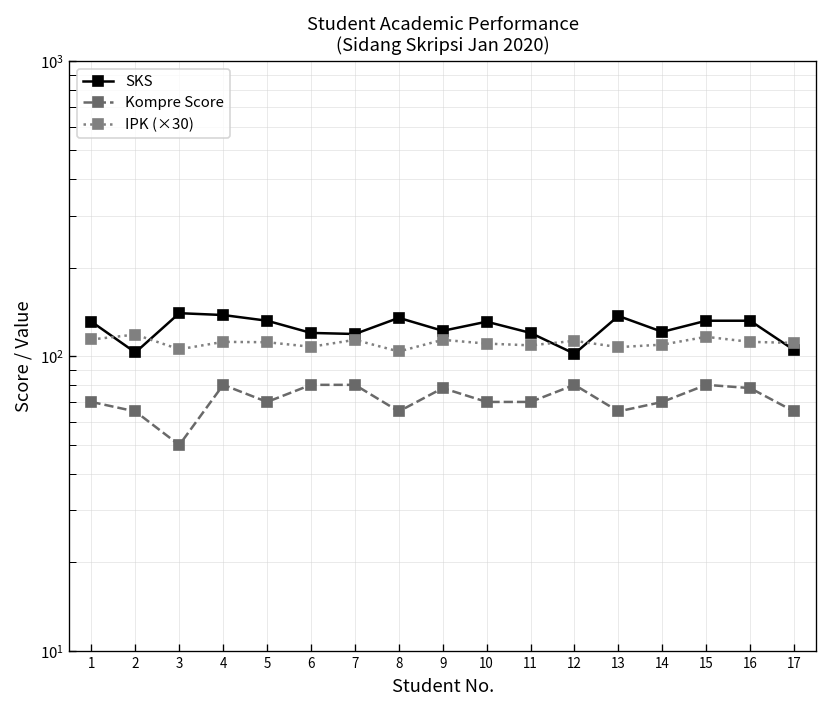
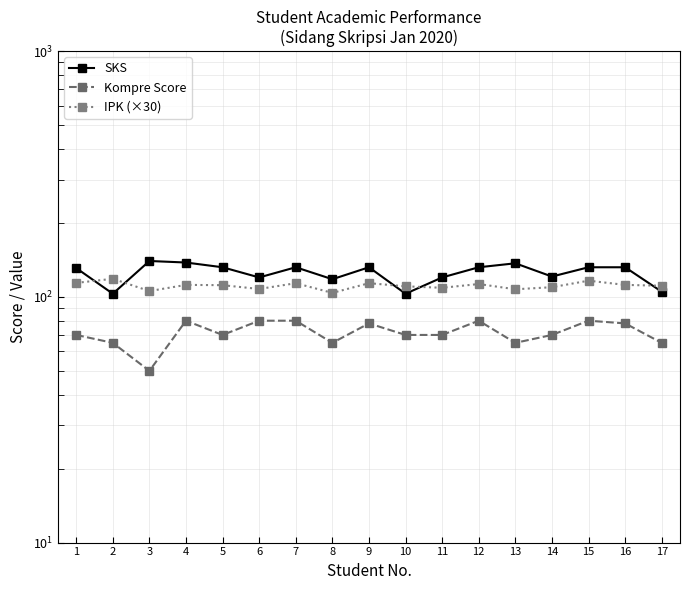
  {
    "SKS": {
      "1": 130,
      "2": 103,
      "3": 140,
      "4": 140,
      "5": 130,
      "6": 120,
-     "7": 120,
-     "8": 140,
-     "9": 120,
-     "10": 130,
+     "7": 130,
+     "8": 120,
+     "9": 130,
+     "10": 103,
      "11": 120,
-     "12": 102,
+     "12": 130,
      "13": 140,
      "14": 120,
      "15": 130,
      "16": 130,
      "17": 105
    }
  }
